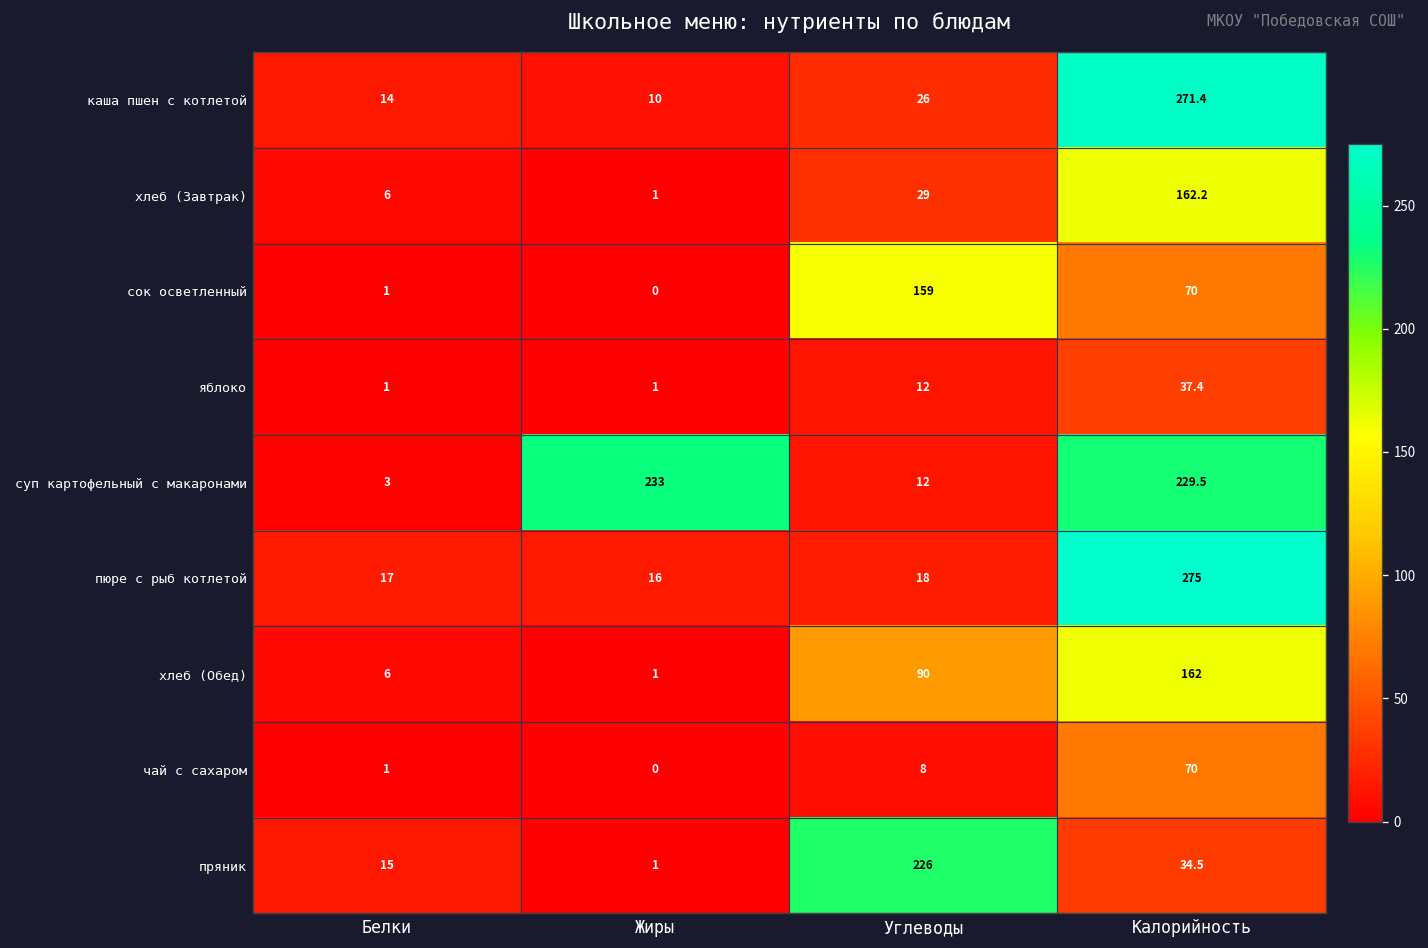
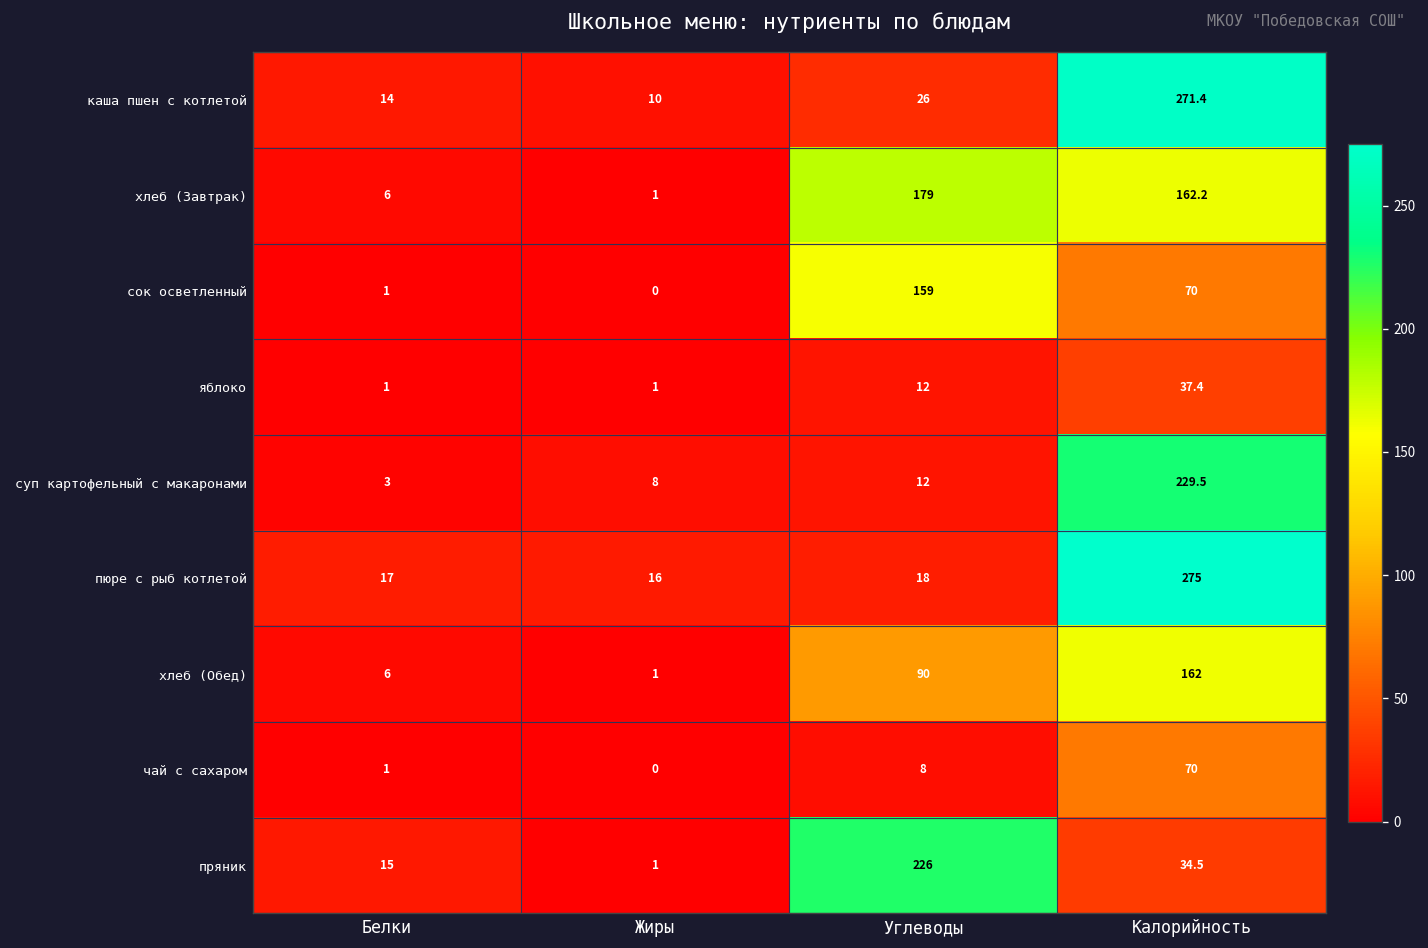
  {
    "каша пшен с котлетой": {
      "Белки": 14,
      "Жиры": 10,
      "Углеводы": 26,
      "Калорийность": 271.4
    },
    "хлеб (Завтрак)": {
      "Белки": 6,
      "Жиры": 1,
-     "Углеводы": 29,
+     "Углеводы": 179,
      "Калорийность": 162.2
    },
    "сок осветленный": {
      "Белки": 1,
      "Жиры": 0,
      "Углеводы": 159,
      "Калорийность": 70
    },
    "яблоко": {
      "Белки": 1,
      "Жиры": 1,
      "Углеводы": 12,
      "Калорийность": 37.4
    },
    "суп картофельный с макаронами": {
      "Белки": 3,
-     "Жиры": 233,
+     "Жиры": 8,
      "Углеводы": 12,
      "Калорийность": 229.5
    },
    "пюре с рыб котлетой": {
      "Белки": 17,
      "Жиры": 16,
      "Углеводы": 18,
      "Калорийность": 275
    },
    "хлеб (Обед)": {
      "Белки": 6,
      "Жиры": 1,
      "Углеводы": 90,
      "Калорийность": 162
    },
    "чай с сахаром": {
      "Белки": 1,
      "Жиры": 0,
      "Углеводы": 8,
      "Калорийность": 70
    },
    "пряник": {
      "Белки": 15,
      "Жиры": 1,
      "Углеводы": 226,
      "Калорийность": 34.5
    }
  }
